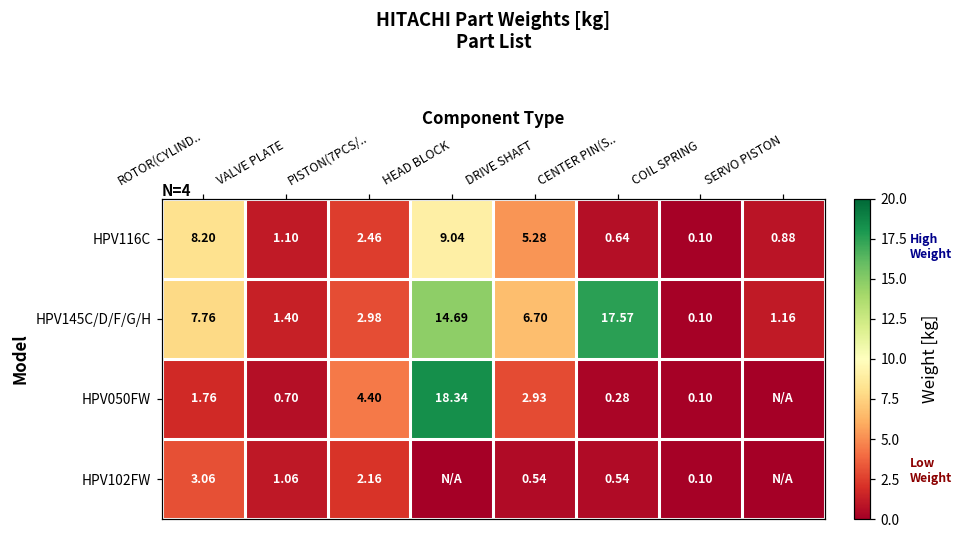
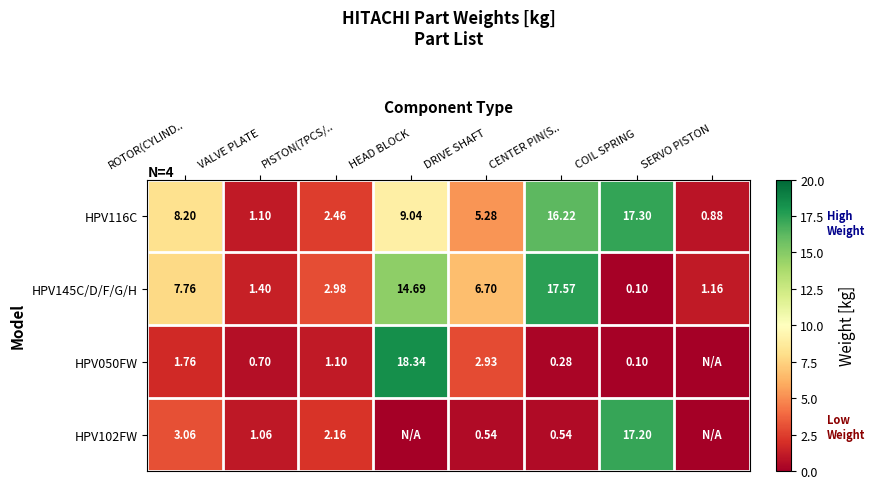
  {
    "HPV116C": {
      "ROTOR(CYLIND..": 8.20,
      "VALVE PLATE": 1.10,
      "PISTON(7PCS/..": 2.46,
      "HEAD BLOCK": 9.04,
      "DRIVE SHAFT": 5.28,
-     "CENTER PIN(S..": 0.64,
-     "COIL SPRING": 0.10,
+     "CENTER PIN(S..": 16.22,
+     "COIL SPRING": 17.30,
      "SERVO PISTON": 0.88
    },
    "HPV145C/D/F/G/H": {
      "ROTOR(CYLIND..": 7.76,
      "VALVE PLATE": 1.40,
      "PISTON(7PCS/..": 2.98,
      "HEAD BLOCK": 14.69,
      "DRIVE SHAFT": 6.70,
      "CENTER PIN(S..": 17.57,
      "COIL SPRING": 0.10,
      "SERVO PISTON": 1.16
    },
    "HPV050FW": {
      "ROTOR(CYLIND..": 1.76,
      "VALVE PLATE": 0.70,
-     "PISTON(7PCS/..": 4.40,
+     "PISTON(7PCS/..": 1.10,
      "HEAD BLOCK": 18.34,
      "DRIVE SHAFT": 2.93,
      "CENTER PIN(S..": 0.28,
      "COIL SPRING": 0.10
    },
    "HPV102FW": {
      "ROTOR(CYLIND..": 3.06,
      "VALVE PLATE": 1.06,
      "PISTON(7PCS/..": 2.16,
      "DRIVE SHAFT": 0.54,
      "CENTER PIN(S..": 0.54,
-     "COIL SPRING": 0.10
+     "COIL SPRING": 17.20
    }
  }
